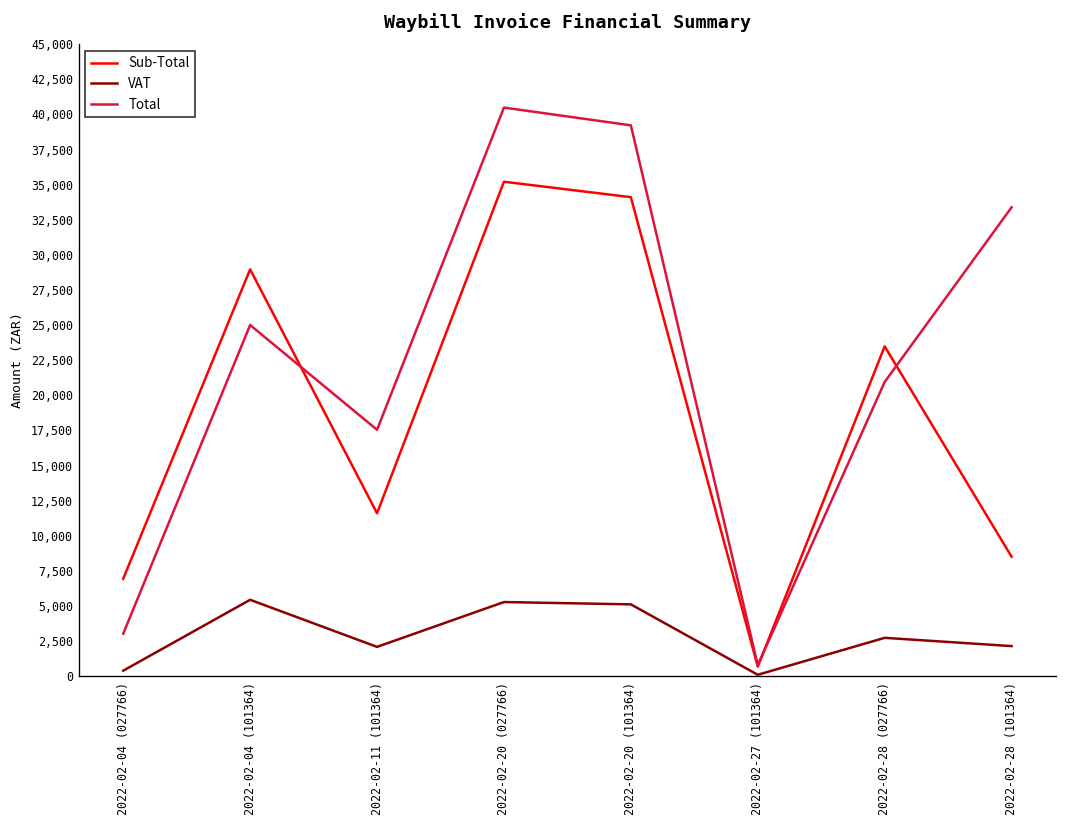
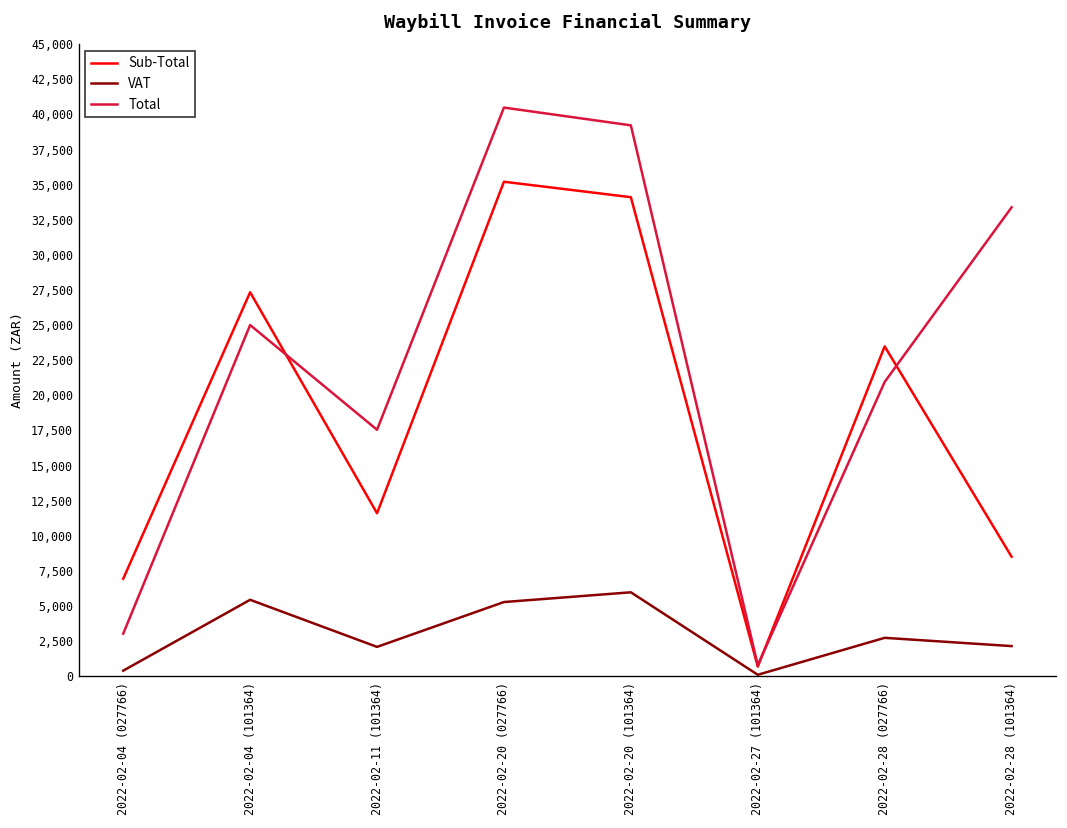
  {
    "Sub-Total": {
      "2022-02-04 (027766)": "6,900",
-     "2022-02-04 (101364)": "29,000",
+     "2022-02-04 (101364)": "27,300",
      "2022-02-11 (101364)": "11,600",
      "2022-02-20 (027766)": "35,200",
      "2022-02-20 (101364)": "34,100",
      "2022-02-28 (027766)": "23,500",
      "2022-02-28 (101364)": "8,500"
    },
    "VAT": {
      "2022-02-04 (027766)": "400",
      "2022-02-04 (101364)": "5,400",
      "2022-02-11 (101364)": "2,100",
      "2022-02-20 (027766)": "5,300",
-     "2022-02-20 (101364)": "5,100",
+     "2022-02-20 (101364)": "6,000",
      "2022-02-27 (101364)": "100",
      "2022-02-28 (027766)": "2,700",
      "2022-02-28 (101364)": "2,100"
    },
    "Total": {
      "2022-02-04 (027766)": "3,000",
      "2022-02-04 (101364)": "25,000",
      "2022-02-11 (101364)": "17,500",
      "2022-02-20 (027766)": "40,500",
      "2022-02-20 (101364)": "39,200",
      "2022-02-28 (027766)": "21,000",
      "2022-02-28 (101364)": "33,400"
    }
  }
